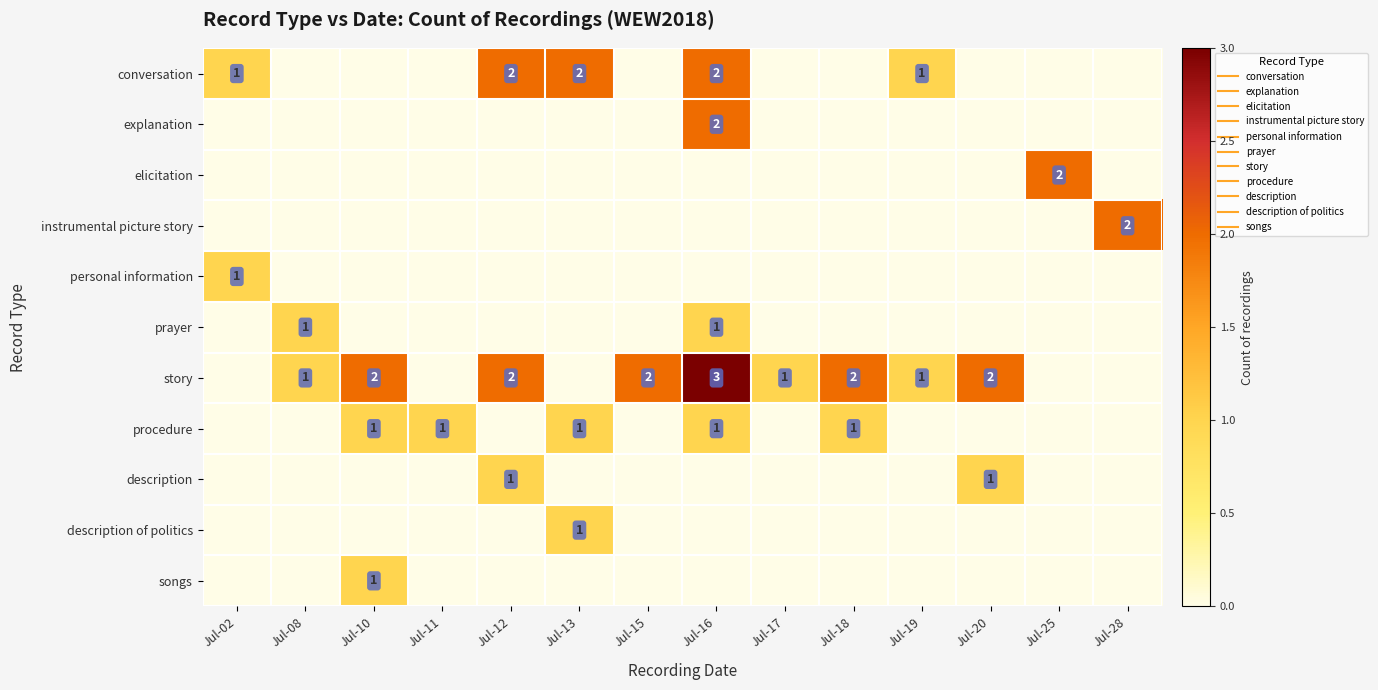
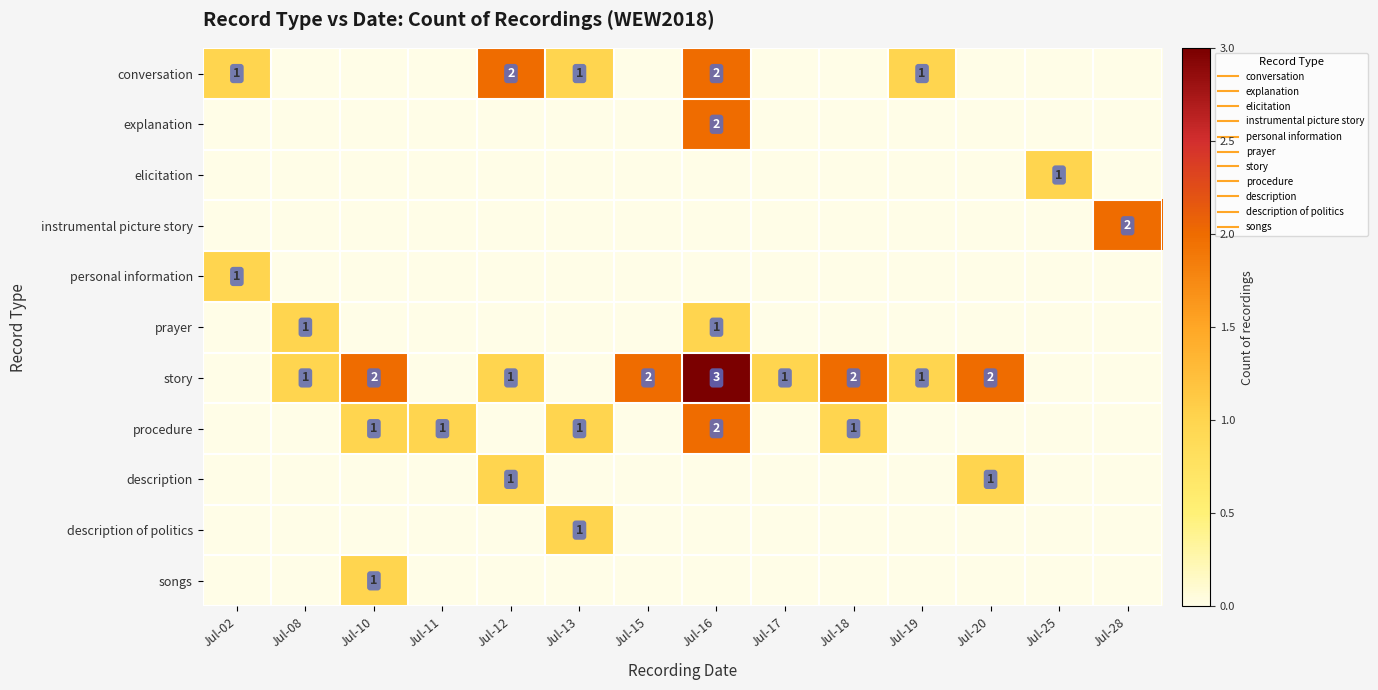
  {
    "conversation": {
-     "Jul-13": 2
+     "Jul-13": 1
    },
    "elicitation": {
-     "Jul-25": 2
+     "Jul-25": 1
    },
    "story": {
-     "Jul-12": 2
+     "Jul-12": 1
    },
    "procedure": {
-     "Jul-16": 1
+     "Jul-16": 2
    }
  }
